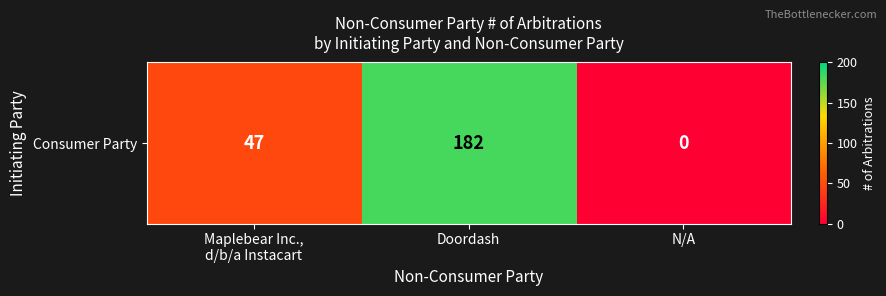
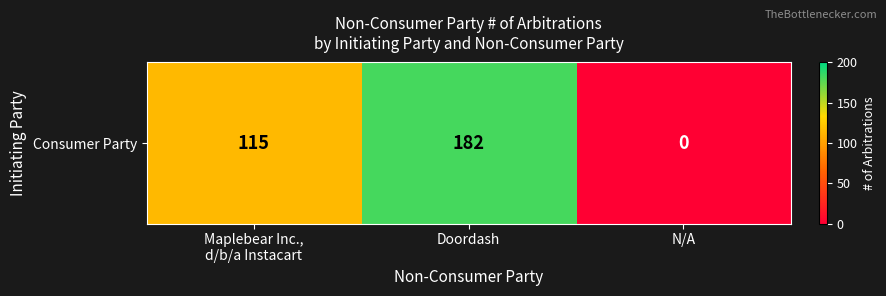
  {
    "Consumer Party": {
-     "Maplebear Inc., d/b/a Instacart": 47,
+     "Maplebear Inc., d/b/a Instacart": 115,
      "Doordash": 182,
      "N/A": 0
    }
  }
